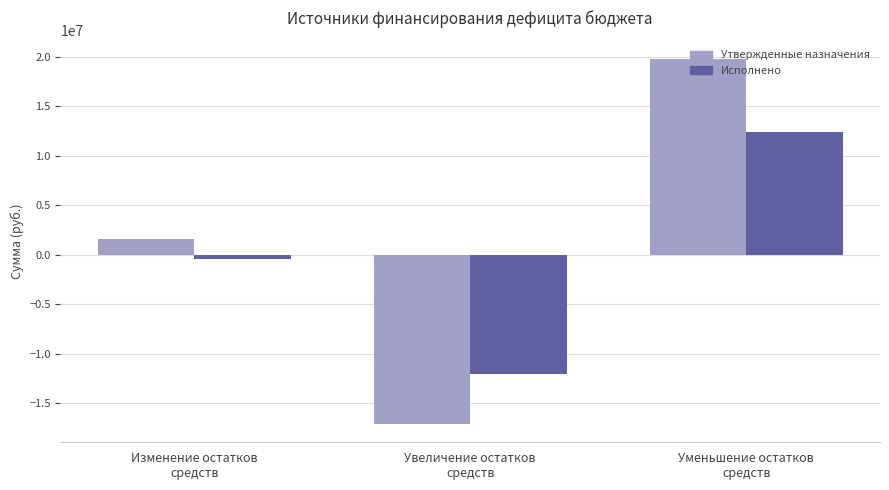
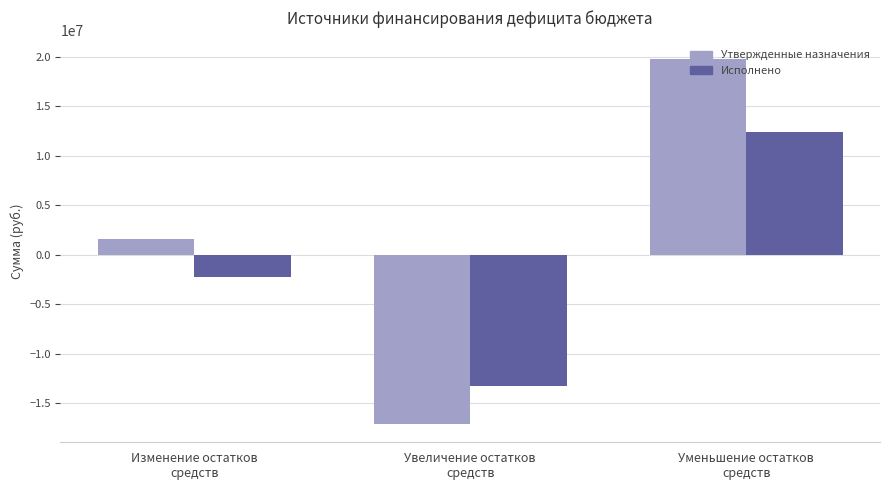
  {
    "Утвержденные назначения": {
      "Изменение остатков средств": 2000000,
      "Увеличение остатков средств": -17000000,
      "Уменьшение остатков средств": 20000000
    },
    "Исполнено": {
-     "Изменение остатков средств": 0,
-     "Увеличение остатков средств": -12000000,
+     "Изменение остатков средств": -2000000,
+     "Увеличение остатков средств": -13000000,
      "Уменьшение остатков средств": 12000000
    }
  }
